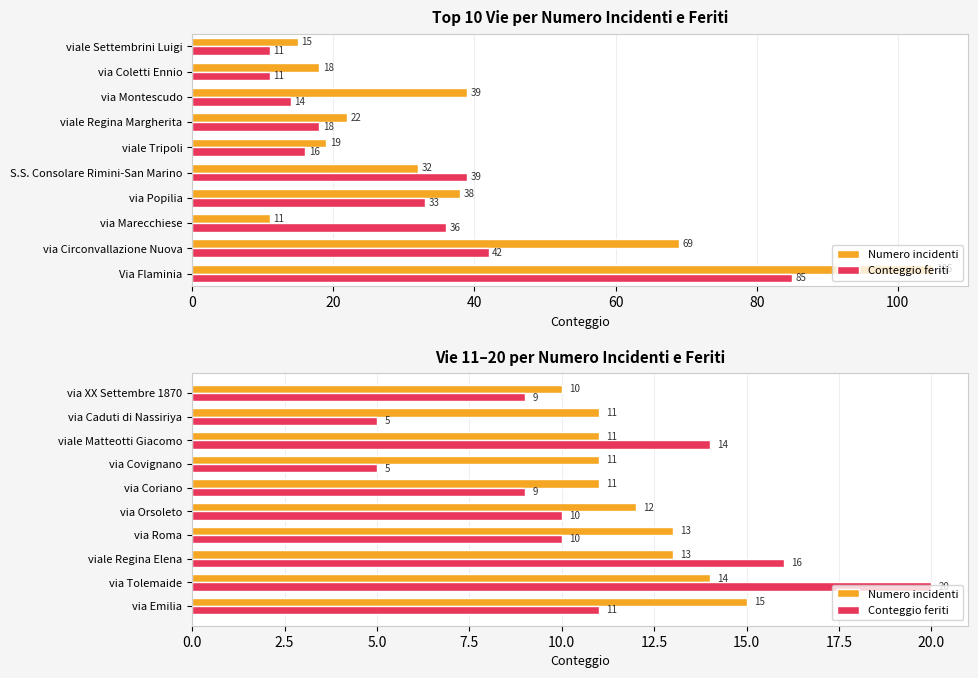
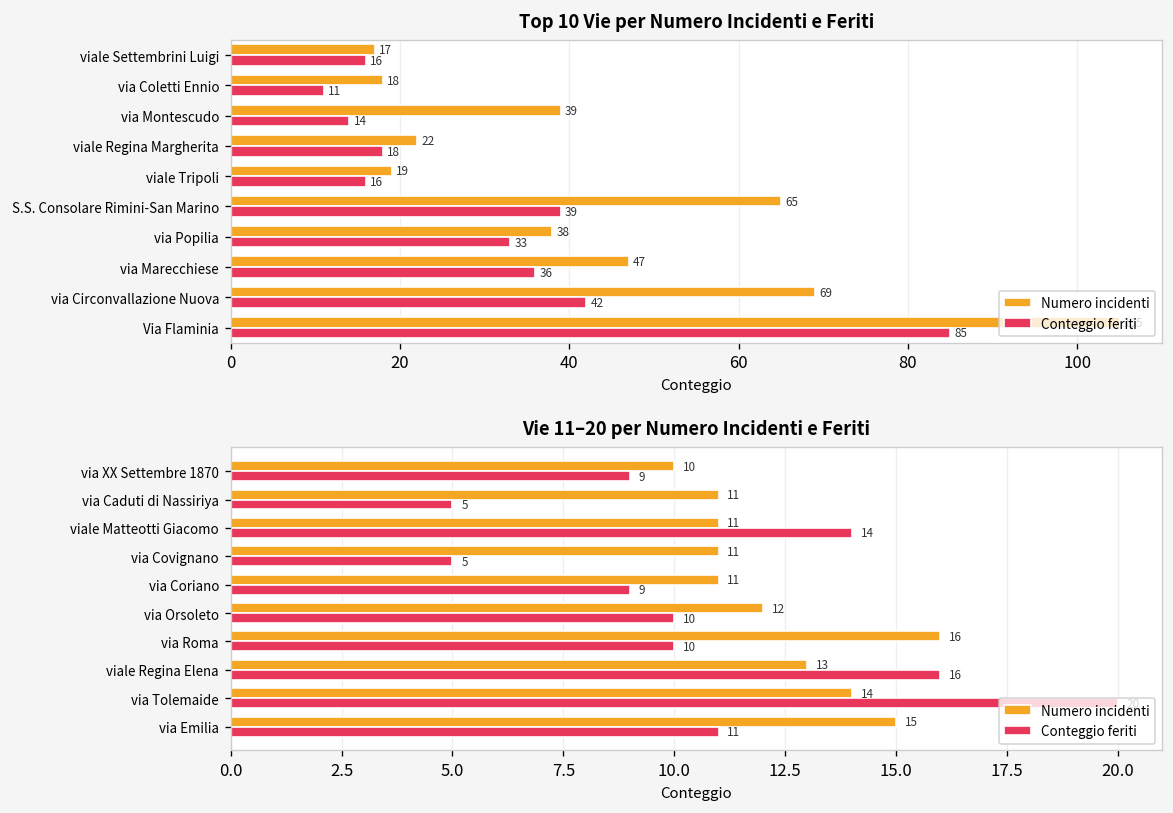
  {
    "Top 10 Vie per Numero Incidenti e Feriti": {
      "Numero incidenti": {
-       "viale Settembrini Luigi": 15,
+       "viale Settembrini Luigi": 17,
        "via Coletti Ennio": 18,
        "via Montescudo": 39,
        "viale Regina Margherita": 22,
        "viale Tripoli": 19,
-       "S.S. Consolare Rimini-San Marino": 32,
+       "S.S. Consolare Rimini-San Marino": 65,
        "via Popilia": 38,
-       "via Marecchiese": 11,
+       "via Marecchiese": 47,
        "via Circonvallazione Nuova": 69
      },
      "Conteggio feriti": {
-       "viale Settembrini Luigi": 11,
+       "viale Settembrini Luigi": 16,
        "via Coletti Ennio": 11,
        "via Montescudo": 14,
        "viale Regina Margherita": 18,
        "viale Tripoli": 16,
        "S.S. Consolare Rimini-San Marino": 39,
        "via Popilia": 33,
        "via Marecchiese": 36,
        "via Circonvallazione Nuova": 42,
        "Via Flaminia": 85
      }
    },
    "Vie 11–20 per Numero Incidenti e Feriti": {
      "Numero incidenti": {
        "via XX Settembre 1870": 10,
        "via Caduti di Nassiriya": 11,
        "viale Matteotti Giacomo": 11,
        "via Covignano": 11,
        "via Coriano": 11,
        "via Orsoleto": 12,
-       "via Roma": 13,
+       "via Roma": 16,
        "viale Regina Elena": 13,
        "via Tolemaide": 14,
        "via Emilia": 15
      },
      "Conteggio feriti": {
        "via XX Settembre 1870": 9,
        "via Caduti di Nassiriya": 5,
        "viale Matteotti Giacomo": 14,
        "via Covignano": 5,
        "via Coriano": 9,
        "via Orsoleto": 10,
        "via Roma": 10,
        "viale Regina Elena": 16,
        "via Emilia": 11
      }
    }
  }
